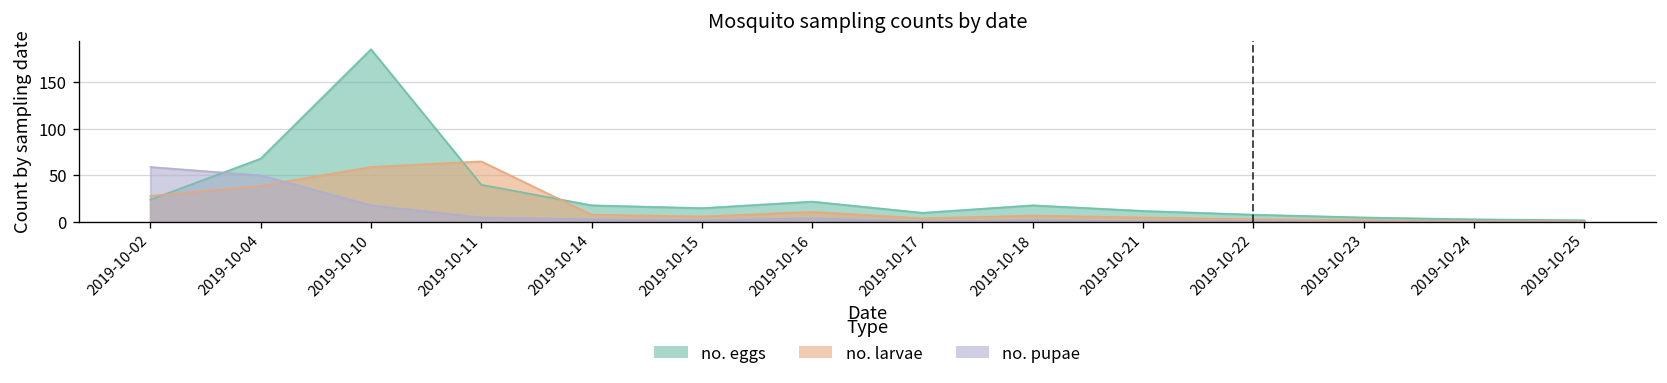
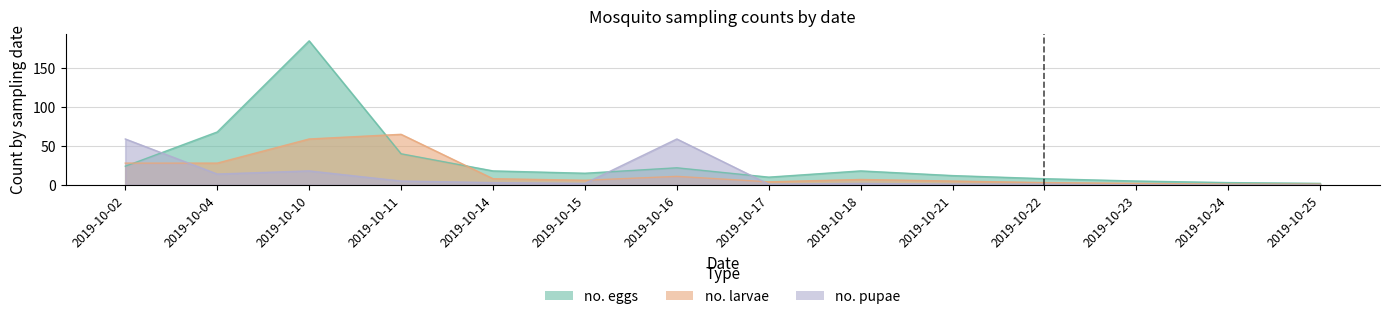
  {
    "no. eggs": {
      "2019-10-02": 20,
      "2019-10-04": 70,
      "2019-10-10": 190,
      "2019-10-11": 40,
      "2019-10-14": 20,
      "2019-10-15": 20,
      "2019-10-16": 20,
      "2019-10-17": 10,
      "2019-10-18": 20,
      "2019-10-21": 10,
      "2019-10-22": 10
    },
    "no. larvae": {
      "2019-10-02": 30,
-     "2019-10-04": 40,
+     "2019-10-04": 30,
      "2019-10-10": 60,
      "2019-10-11": 70,
      "2019-10-14": 10,
      "2019-10-15": 10,
      "2019-10-16": 10,
      "2019-10-18": 10,
      "2019-10-21": 10
    },
    "no. pupae": {
      "2019-10-02": 60,
-     "2019-10-04": 50,
+     "2019-10-04": 10,
      "2019-10-10": 20,
      "2019-10-11": 10,
      "2019-10-14": 0,
      "2019-10-15": 0,
-     "2019-10-16": 0,
+     "2019-10-16": 60,
      "2019-10-18": 0,
      "2019-10-21": 0
    }
  }
